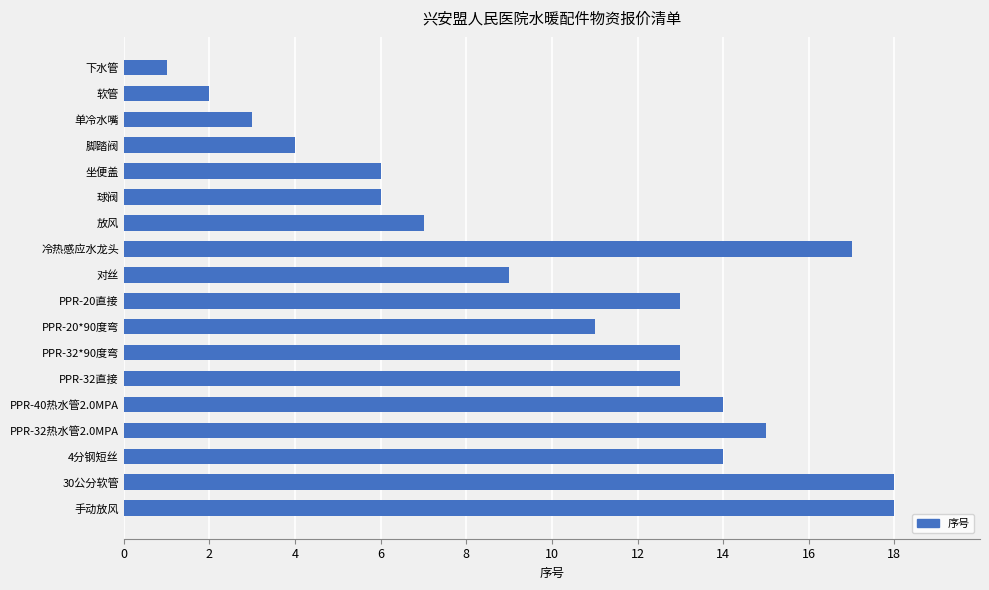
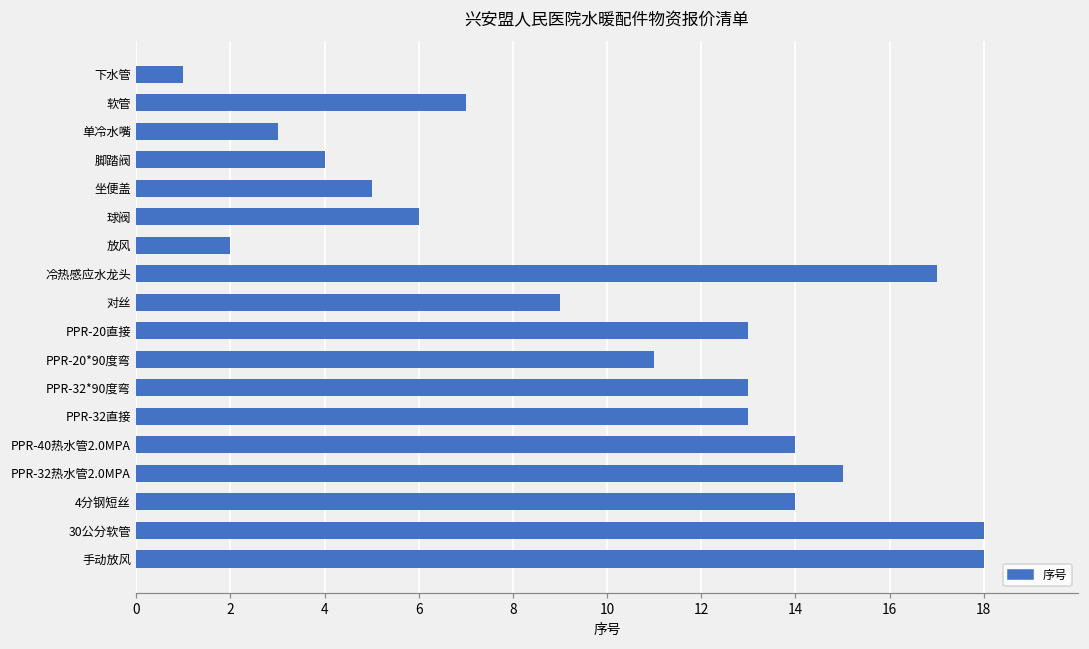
  {
    "下水管": 1,
-   "软管": 2,
+   "软管": 7,
    "单冷水嘴": 3,
    "脚踏阀": 4,
-   "坐便盖": 6,
+   "坐便盖": 5,
    "球阀": 6,
-   "放风": 7,
+   "放风": 2,
    "冷热感应水龙头": 17,
    "对丝": 9,
    "PPR-20直接": 13,
    "PPR-20*90度弯": 11,
    "PPR-32*90度弯": 13,
    "PPR-32直接": 13,
    "PPR-40热水管2.0MPA": 14,
    "PPR-32热水管2.0MPA": 15,
    "4分钢短丝": 14,
    "30公分软管": 18,
    "手动放风": 18
  }
